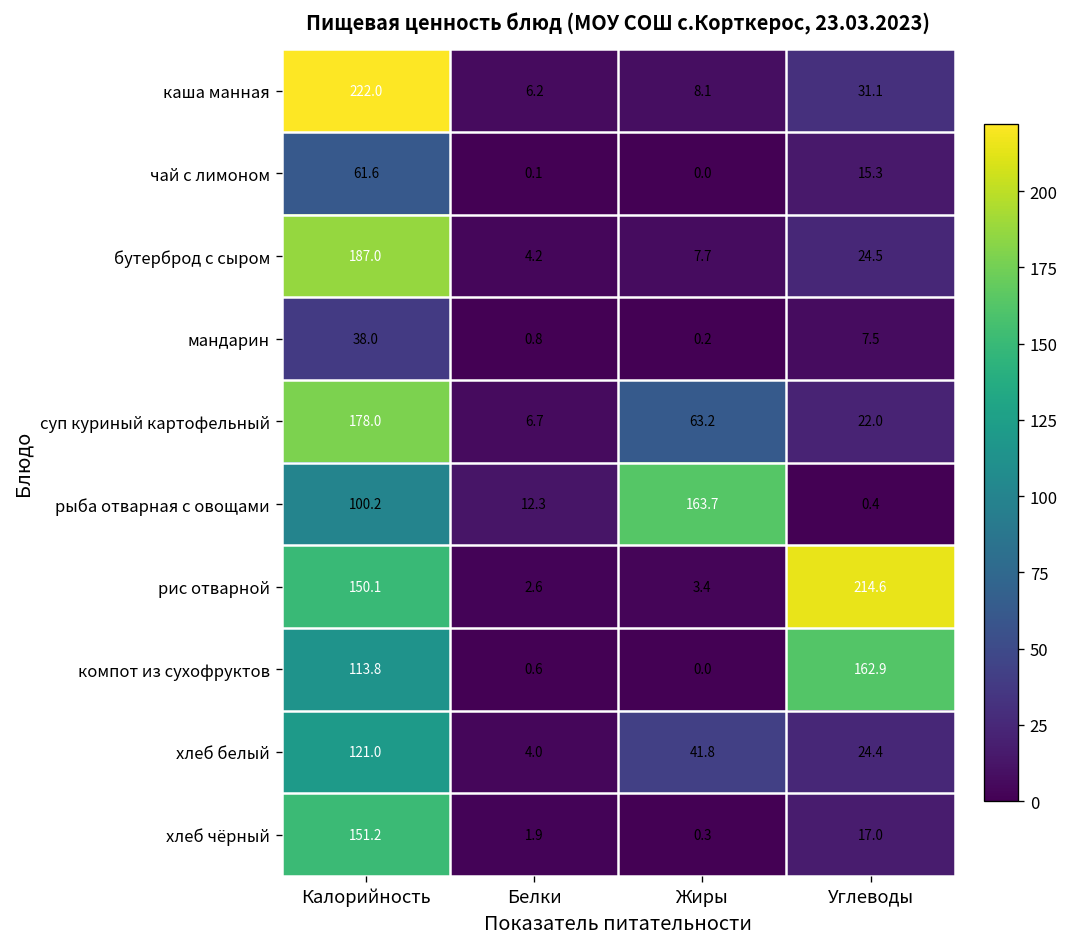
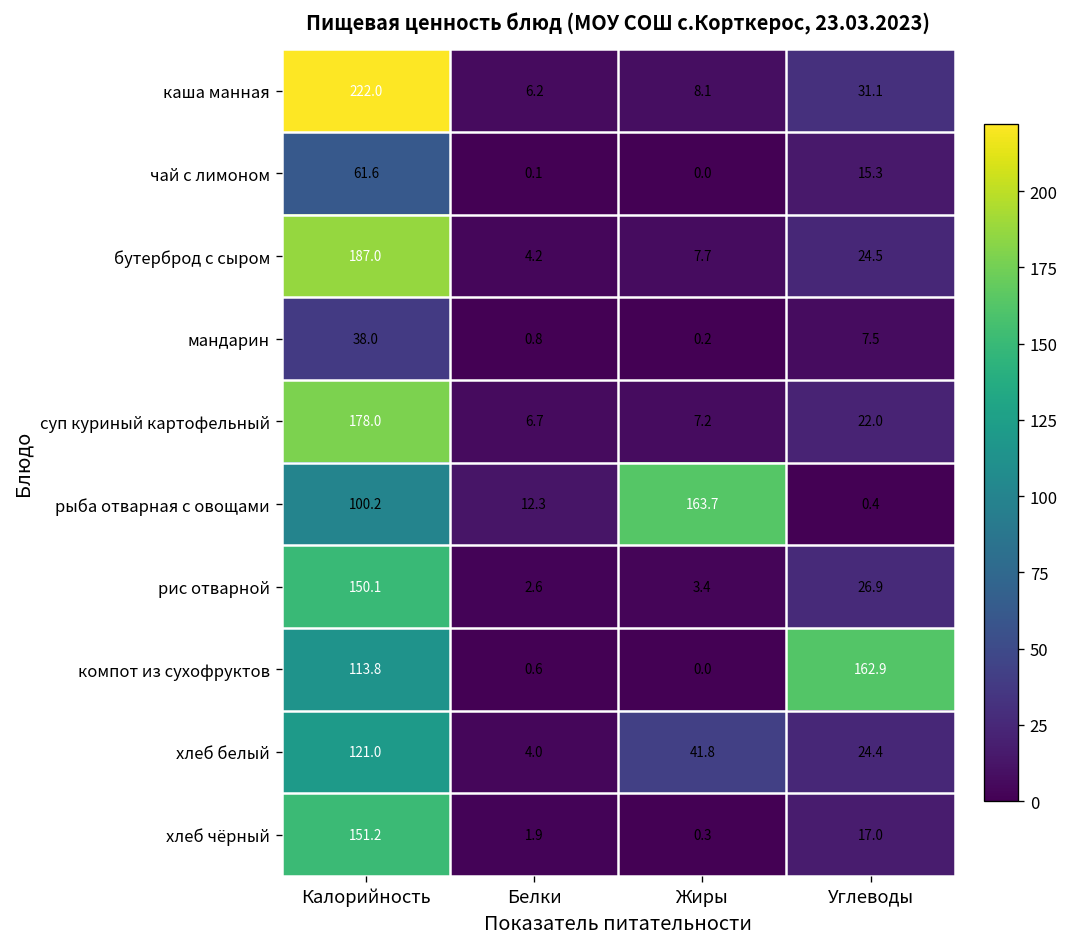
  {
    "каша манная": {
      "Калорийность": 222.0,
      "Белки": 6.2,
      "Жиры": 8.1,
      "Углеводы": 31.1
    },
    "чай с лимоном": {
      "Калорийность": 61.6,
      "Белки": 0.1,
      "Жиры": 0.0,
      "Углеводы": 15.3
    },
    "бутерброд с сыром": {
      "Калорийность": 187.0,
      "Белки": 4.2,
      "Жиры": 7.7,
      "Углеводы": 24.5
    },
    "мандарин": {
      "Калорийность": 38.0,
      "Белки": 0.8,
      "Жиры": 0.2,
      "Углеводы": 7.5
    },
    "суп куриный картофельный": {
      "Калорийность": 178.0,
      "Белки": 6.7,
-     "Жиры": 63.2,
+     "Жиры": 7.2,
      "Углеводы": 22.0
    },
    "рыба отварная с овощами": {
      "Калорийность": 100.2,
      "Белки": 12.3,
      "Жиры": 163.7,
      "Углеводы": 0.4
    },
    "рис отварной": {
      "Калорийность": 150.1,
      "Белки": 2.6,
      "Жиры": 3.4,
-     "Углеводы": 214.6
+     "Углеводы": 26.9
    },
    "компот из сухофруктов": {
      "Калорийность": 113.8,
      "Белки": 0.6,
      "Жиры": 0.0,
      "Углеводы": 162.9
    },
    "хлеб белый": {
      "Калорийность": 121.0,
      "Белки": 4.0,
      "Жиры": 41.8,
      "Углеводы": 24.4
    },
    "хлеб чёрный": {
      "Калорийность": 151.2,
      "Белки": 1.9,
      "Жиры": 0.3,
      "Углеводы": 17.0
    }
  }
